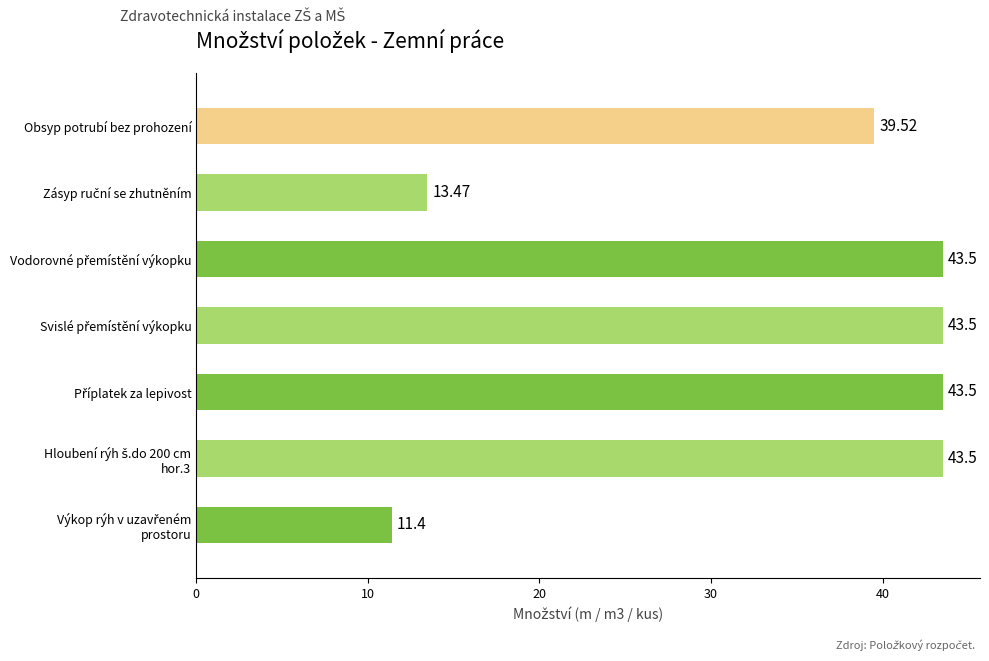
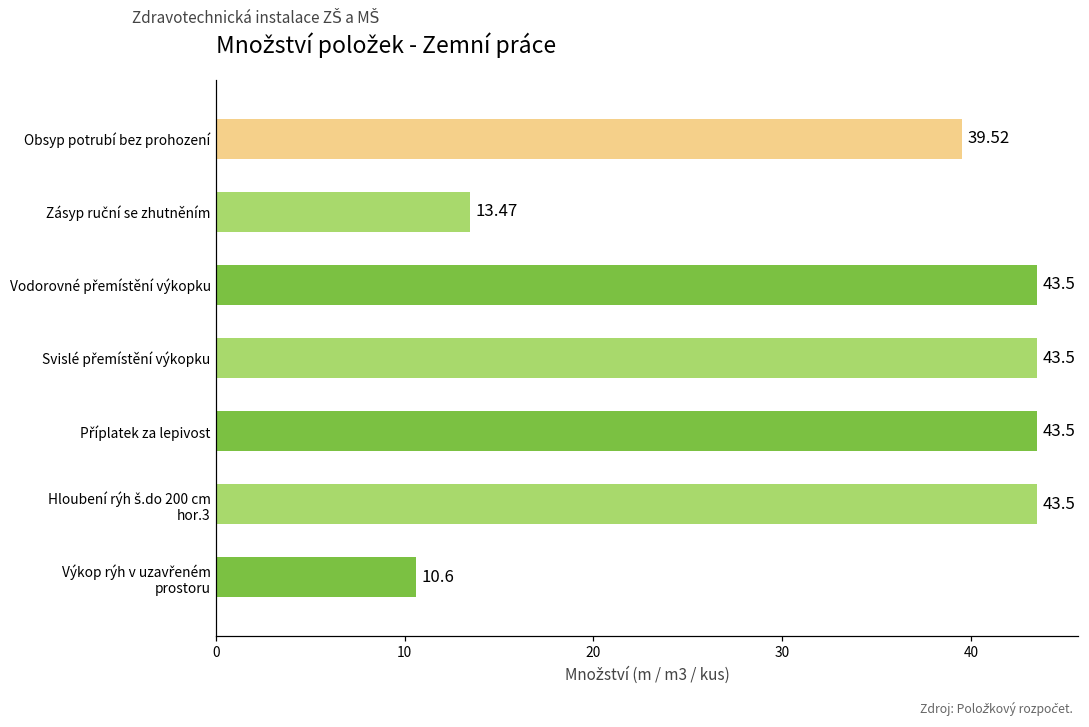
  {
    "Obsyp potrubí bez prohození": 39.52,
    "Zásyp ruční se zhutněním": 13.47,
    "Vodorovné přemístění výkopku": 43.5,
    "Svislé přemístění výkopku": 43.5,
    "Příplatek za lepivost": 43.5,
    "Hloubení rýh š.do 200 cm hor.3": 43.5,
-   "Výkop rýh v uzavřeném prostoru": 11.4
+   "Výkop rýh v uzavřeném prostoru": 10.6
  }
